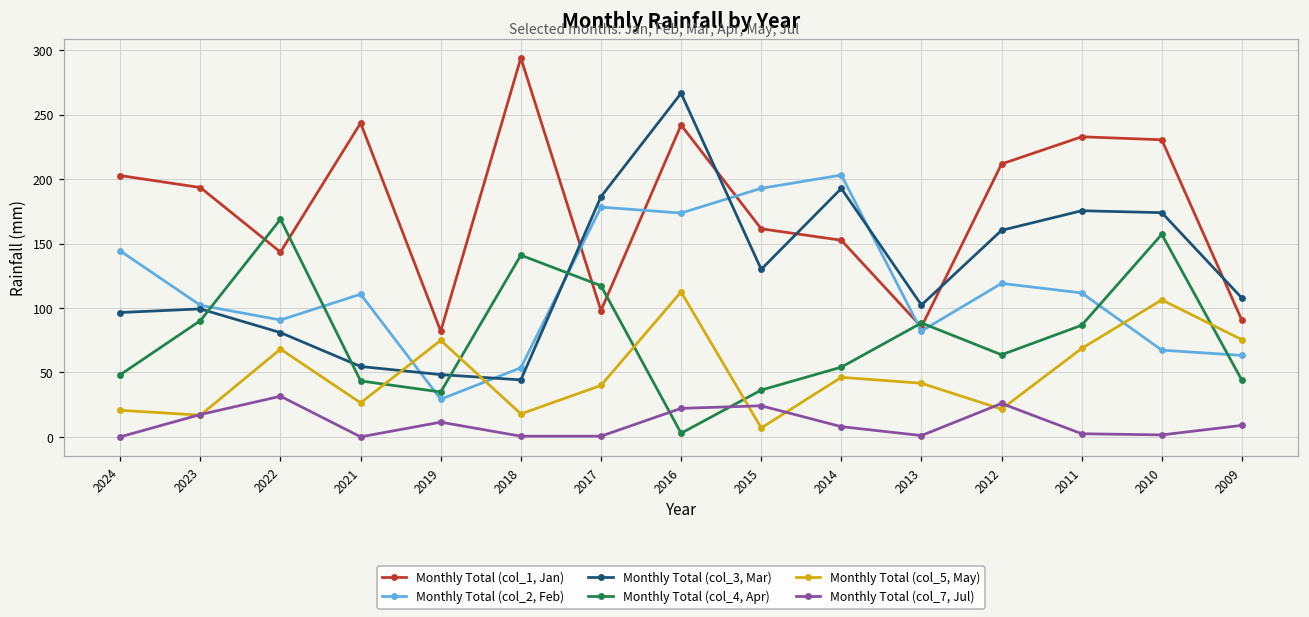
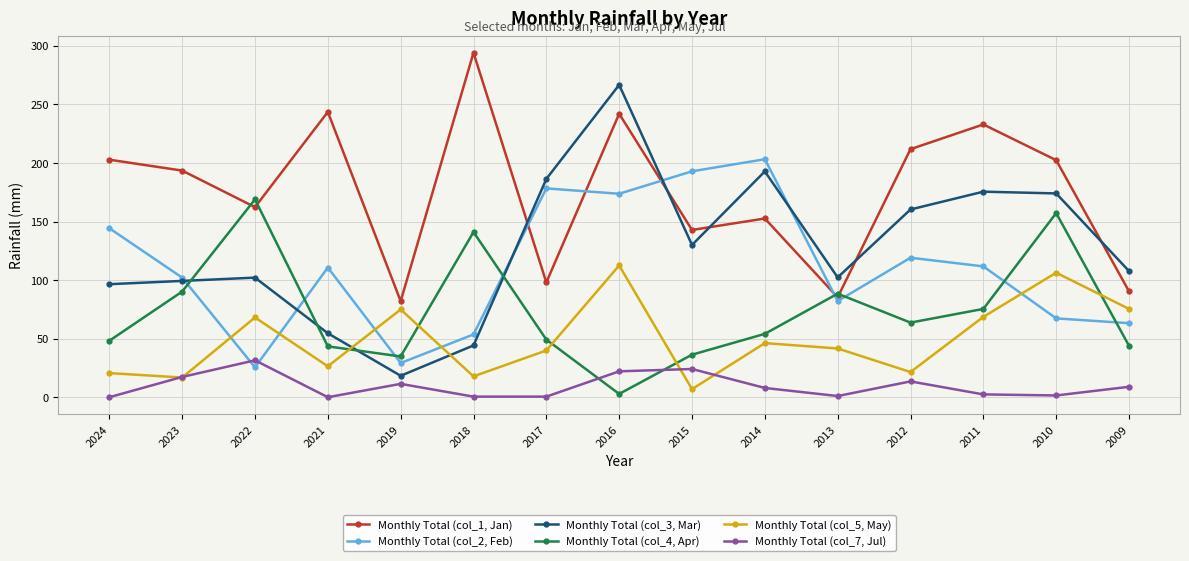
  {
    "Monthly Total (col_1, Jan)": {
      "2024": 203,
      "2023": 194,
-     "2022": 143,
+     "2022": 162,
      "2021": 244,
      "2019": 82,
      "2018": 294,
      "2017": 98,
      "2016": 242,
-     "2015": 162,
+     "2015": 143,
      "2014": 153,
      "2013": 85,
      "2012": 212,
      "2011": 233,
-     "2010": 231,
+     "2010": 202,
      "2009": 90
    },
    "Monthly Total (col_2, Feb)": {
      "2024": 144,
      "2023": 102,
-     "2022": 91,
+     "2022": 26,
      "2021": 111,
      "2019": 29,
      "2018": 54,
      "2017": 178,
      "2016": 174,
      "2015": 193,
      "2014": 203,
      "2013": 82,
      "2012": 119,
      "2011": 112,
      "2010": 67,
      "2009": 63
    },
    "Monthly Total (col_3, Mar)": {
      "2024": 97,
      "2023": 99,
-     "2022": 81,
+     "2022": 102,
      "2021": 55,
-     "2019": 48,
+     "2019": 18,
      "2018": 44,
      "2017": 186,
      "2016": 267,
      "2015": 130,
      "2014": 193,
      "2013": 102,
      "2012": 160,
      "2011": 176,
      "2010": 174,
      "2009": 108
    },
    "Monthly Total (col_4, Apr)": {
      "2024": 48,
      "2023": 90,
      "2022": 169,
      "2021": 43,
      "2019": 35,
      "2018": 141,
-     "2017": 117,
+     "2017": 49,
      "2016": 3,
      "2015": 36,
      "2014": 54,
      "2013": 88,
      "2012": 64,
-     "2011": 87,
+     "2011": 75,
      "2010": 157,
      "2009": 44
    },
    "Monthly Total (col_5, May)": {
      "2024": 21,
      "2022": 68,
      "2021": 26,
      "2019": 75,
      "2018": 18,
      "2017": 40,
      "2016": 113,
      "2015": 7,
      "2014": 46,
      "2013": 42,
      "2012": 22,
      "2011": 69,
      "2010": 106,
      "2009": 75
    },
    "Monthly Total (col_7, Jul)": {
      "2024": 0,
      "2022": 32,
      "2021": 0,
      "2019": 11,
      "2018": 1,
      "2017": 1,
      "2016": 22,
      "2015": 24,
      "2014": 8,
      "2013": 1,
-     "2012": 26,
+     "2012": 14,
      "2011": 2,
      "2010": 2,
      "2009": 9
    }
  }
